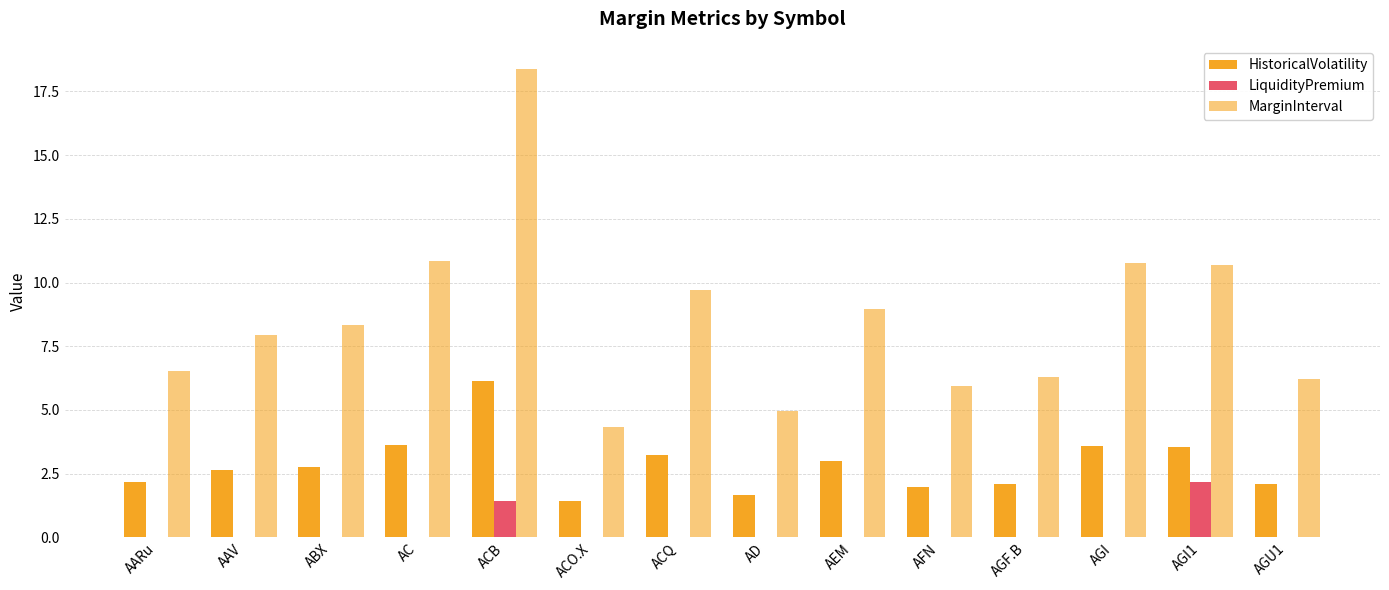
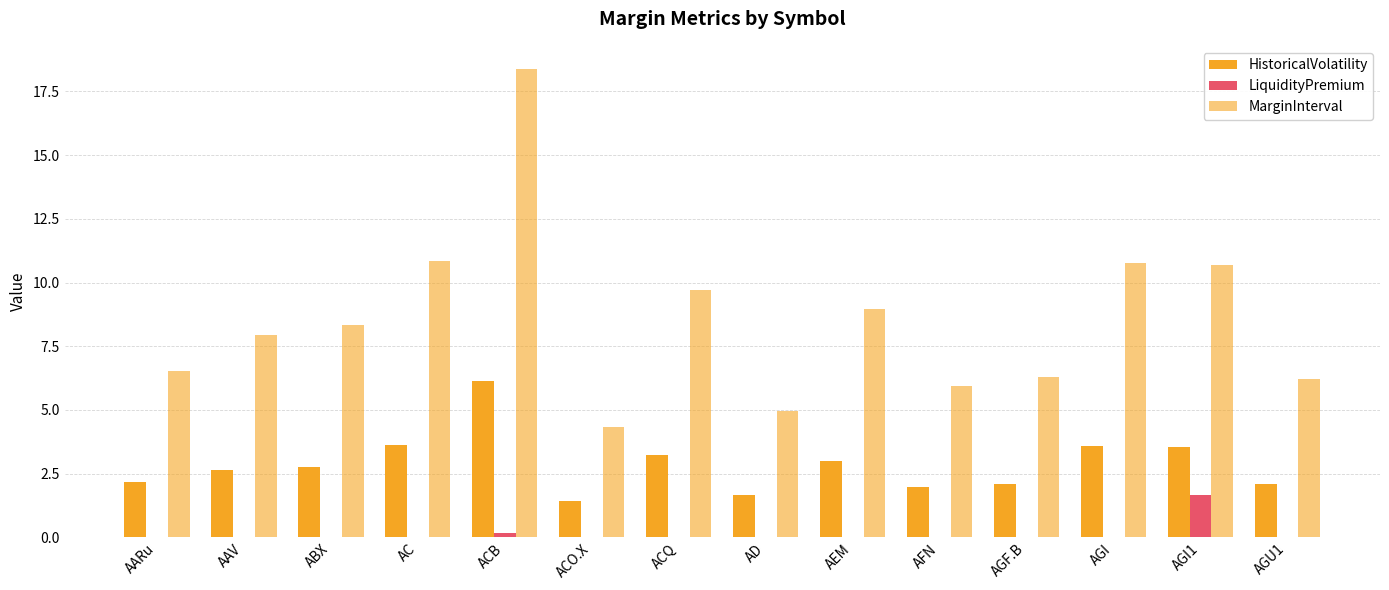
  {
    "LiquidityPremium": {
      "AARu": 0.0,
      "AAV": 0.0,
      "ABX": 0.0,
      "AC": 0.0,
-     "ACB": 1.4,
+     "ACB": 0.2,
      "ACO.X": 0.0,
      "ACQ": 0.0,
      "AD": 0.0,
      "AEM": 0.0,
      "AFN": 0.0,
      "AGF.B": 0.0,
      "AGI": 0.0,
-     "AGI1": 2.2,
+     "AGI1": 1.7,
      "AGU1": 0.0
    }
  }
